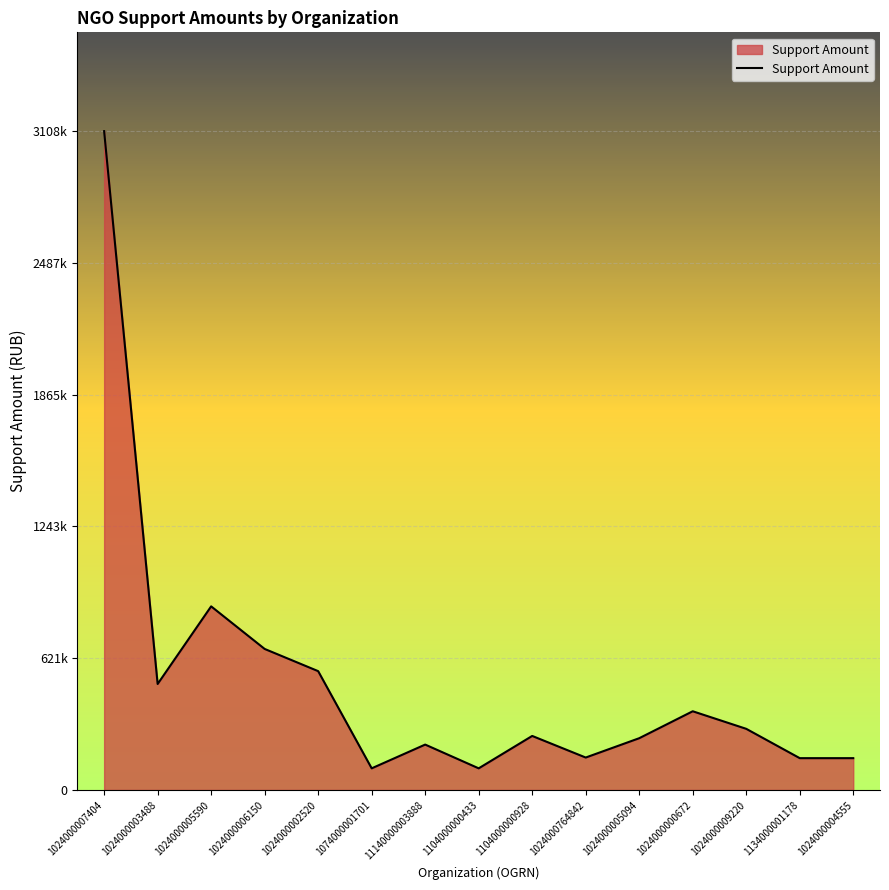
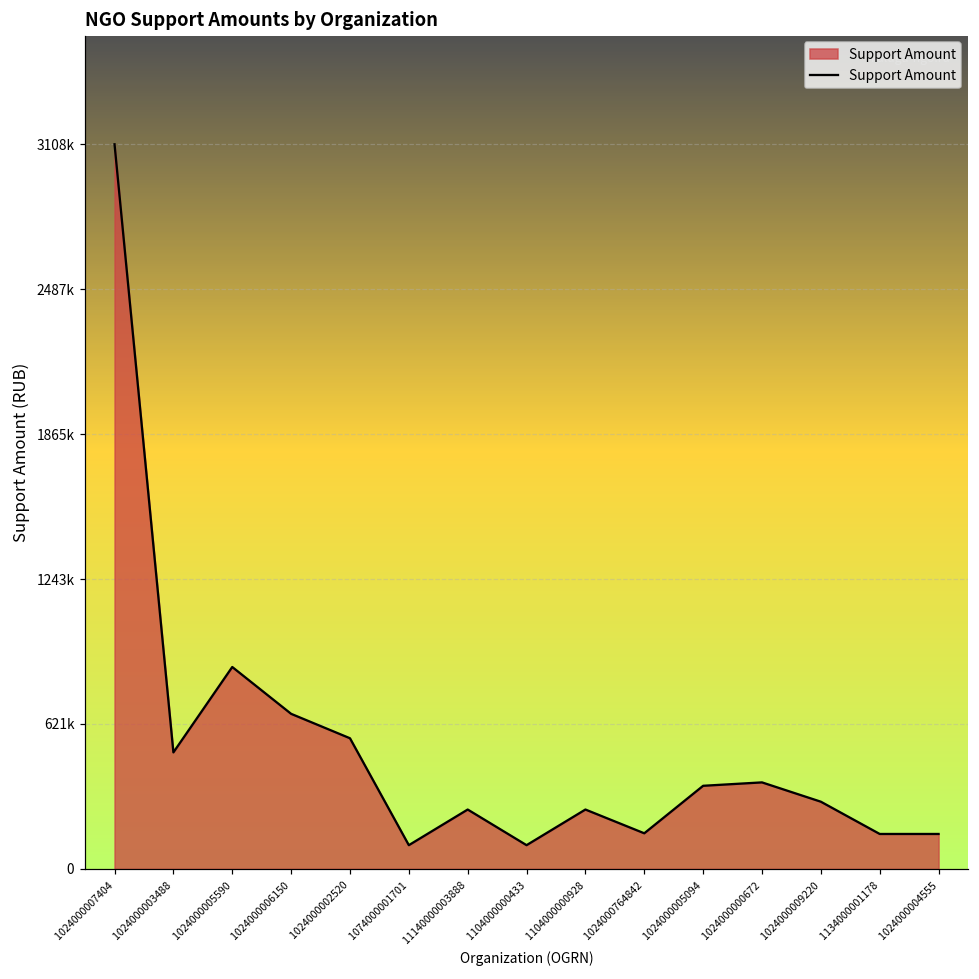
  {
    "1024000007404": 3110000,
    "1024000003488": 500000,
    "1024000005590": 870000,
    "1024000006150": 670000,
    "1024000002520": 560000,
    "1074000001701": 100000,
-   "11140000003888": 210000,
+   "11140000003888": 250000,
    "1104000000433": 100000,
    "1104000000928": 250000,
    "1024000764842": 150000,
-   "1024000005094": 240000,
+   "1024000005094": 360000,
    "1024000000672": 370000,
    "1024000009220": 290000,
    "1134000001178": 150000,
    "1024000004555": 150000
  }
